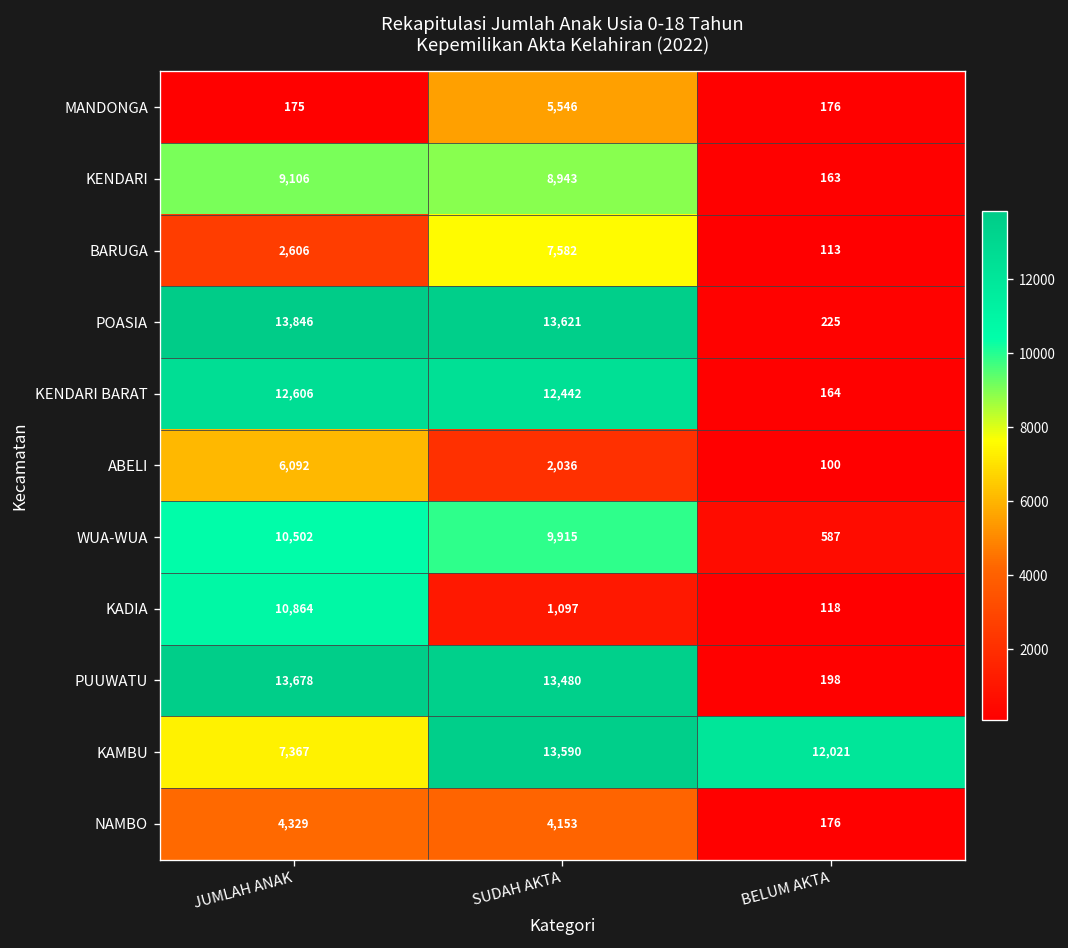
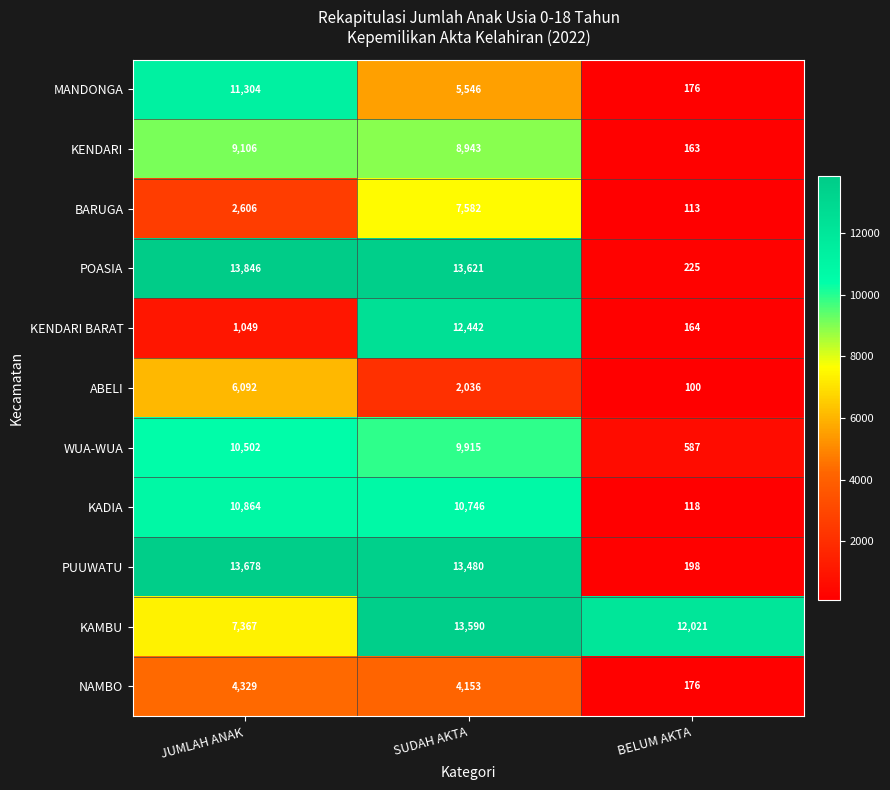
  {
    "MANDONGA": {
-     "JUMLAH ANAK": "175",
+     "JUMLAH ANAK": "11,304",
      "SUDAH AKTA": "5,546",
      "BELUM AKTA": "176"
    },
    "KENDARI": {
      "JUMLAH ANAK": "9,106",
      "SUDAH AKTA": "8,943",
      "BELUM AKTA": "163"
    },
    "BARUGA": {
      "JUMLAH ANAK": "2,606",
      "SUDAH AKTA": "7,582",
      "BELUM AKTA": "113"
    },
    "POASIA": {
      "JUMLAH ANAK": "13,846",
      "SUDAH AKTA": "13,621",
      "BELUM AKTA": "225"
    },
    "KENDARI BARAT": {
-     "JUMLAH ANAK": "12,606",
+     "JUMLAH ANAK": "1,049",
      "SUDAH AKTA": "12,442",
      "BELUM AKTA": "164"
    },
    "ABELI": {
      "JUMLAH ANAK": "6,092",
      "SUDAH AKTA": "2,036",
      "BELUM AKTA": "100"
    },
    "WUA-WUA": {
      "JUMLAH ANAK": "10,502",
      "SUDAH AKTA": "9,915",
      "BELUM AKTA": "587"
    },
    "KADIA": {
      "JUMLAH ANAK": "10,864",
-     "SUDAH AKTA": "1,097",
+     "SUDAH AKTA": "10,746",
      "BELUM AKTA": "118"
    },
    "PUUWATU": {
      "JUMLAH ANAK": "13,678",
      "SUDAH AKTA": "13,480",
      "BELUM AKTA": "198"
    },
    "KAMBU": {
      "JUMLAH ANAK": "7,367",
      "SUDAH AKTA": "13,590",
      "BELUM AKTA": "12,021"
    },
    "NAMBO": {
      "JUMLAH ANAK": "4,329",
      "SUDAH AKTA": "4,153",
      "BELUM AKTA": "176"
    }
  }
